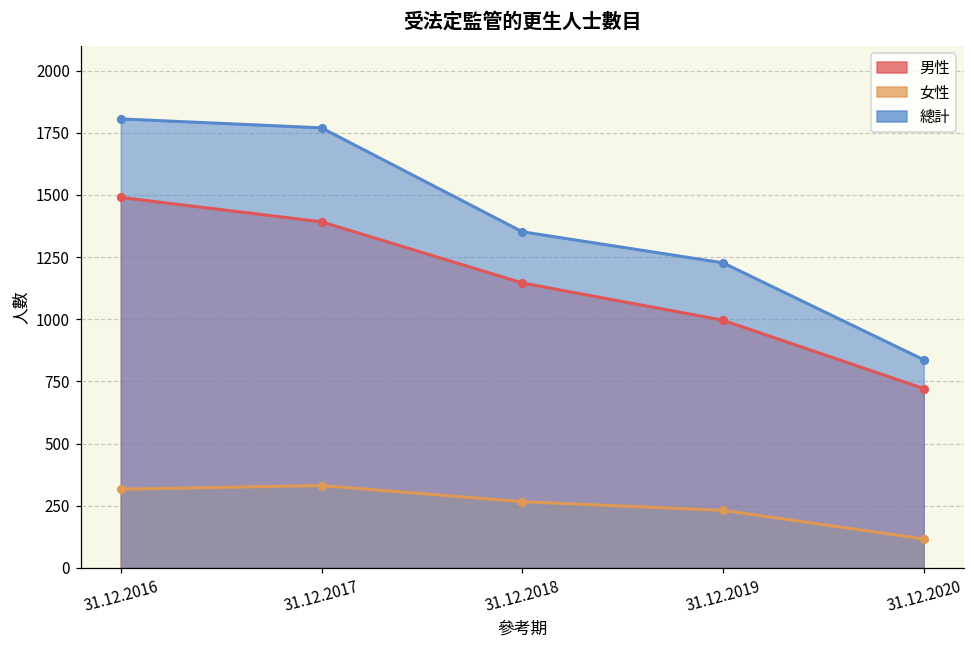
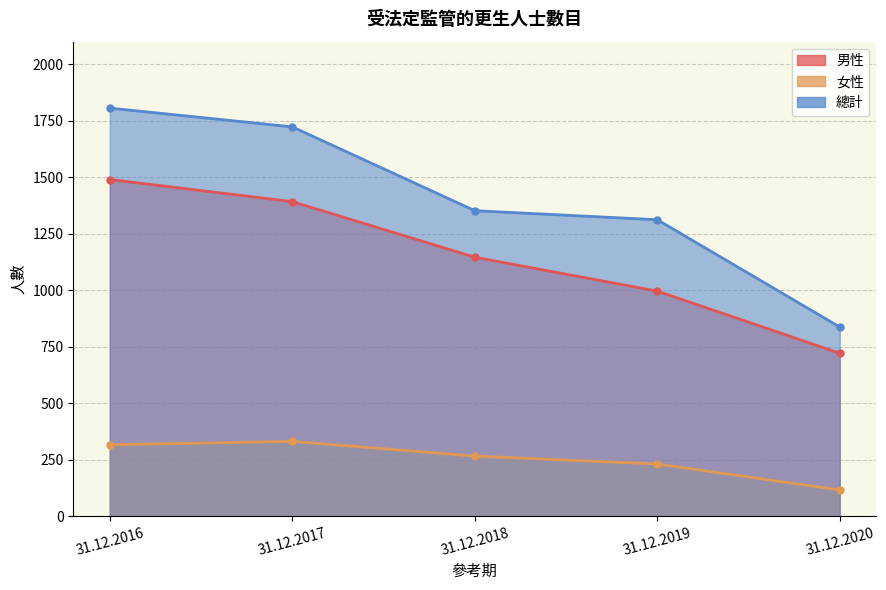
  {
    "總計": {
      "31.12.2016": 1810,
-     "31.12.2017": 1770,
+     "31.12.2017": 1720,
      "31.12.2018": 1350,
-     "31.12.2019": 1230,
+     "31.12.2019": 1310,
      "31.12.2020": 840
    }
  }
